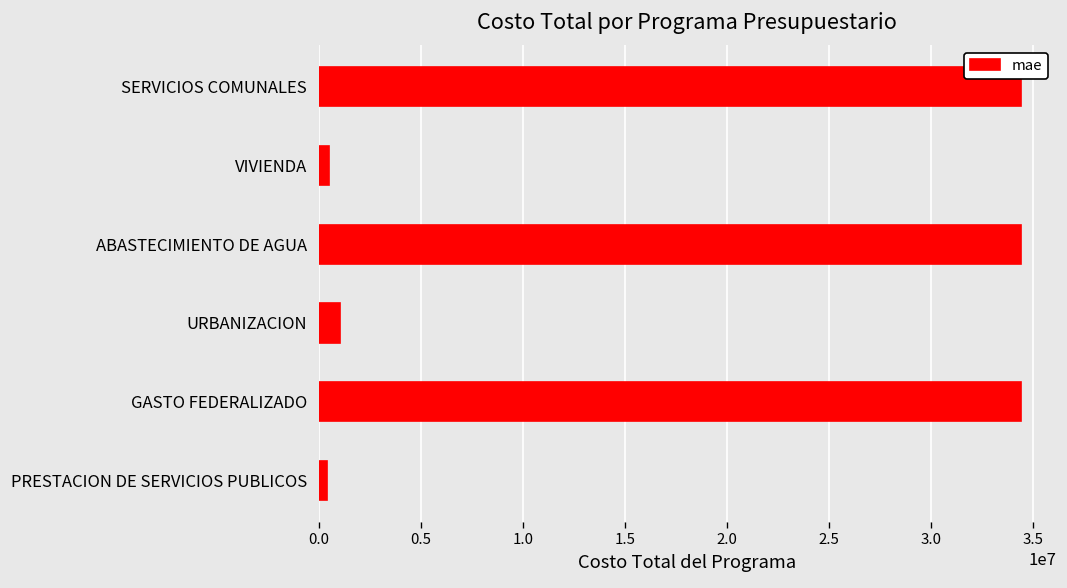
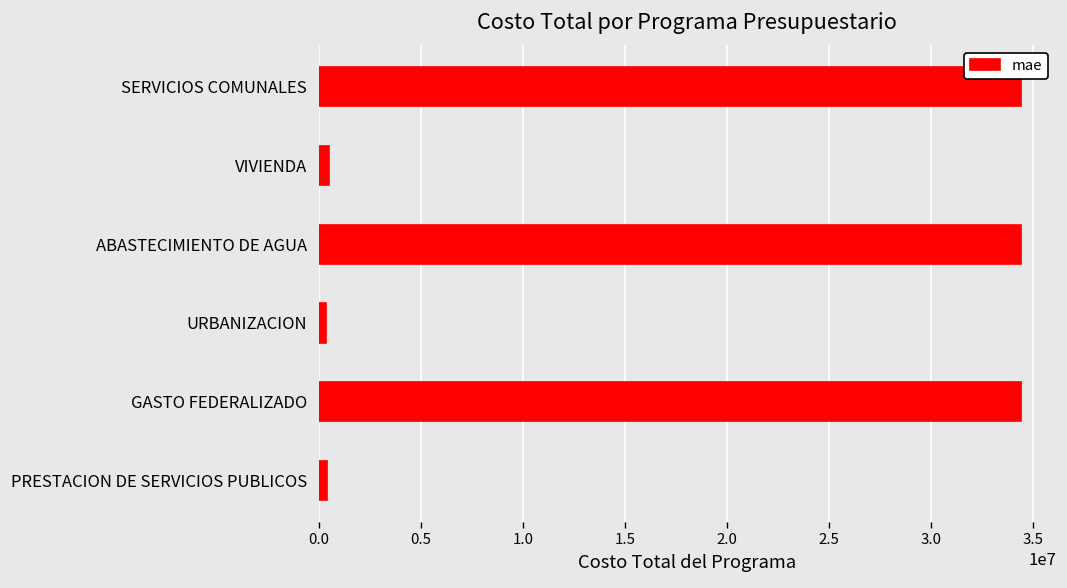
  {
    "SERVICIOS COMUNALES": 34400000,
    "VIVIENDA": 500000,
    "ABASTECIMIENTO DE AGUA": 34400000,
-   "URBANIZACION": 1000000,
+   "URBANIZACION": 400000,
    "GASTO FEDERALIZADO": 34400000,
    "PRESTACION DE SERVICIOS PUBLICOS": 400000
  }
